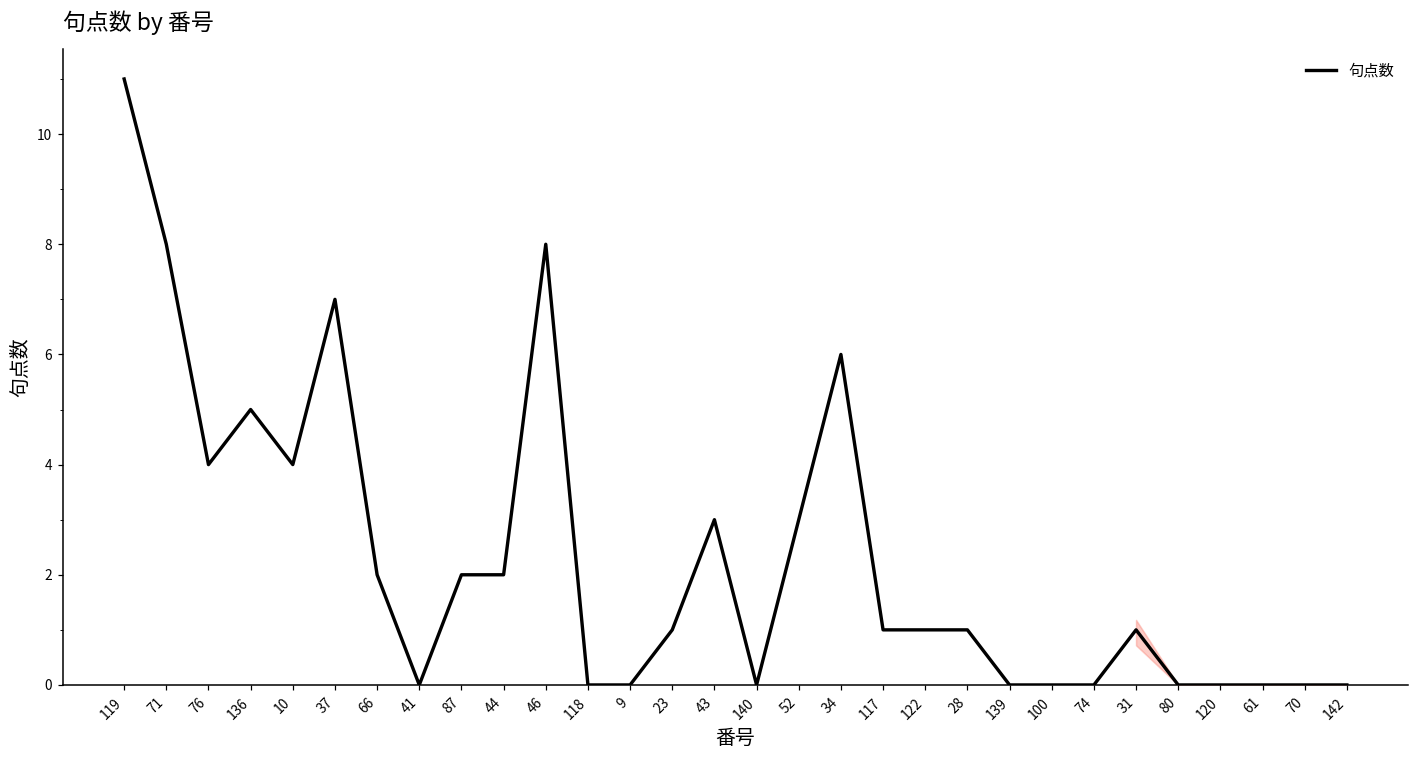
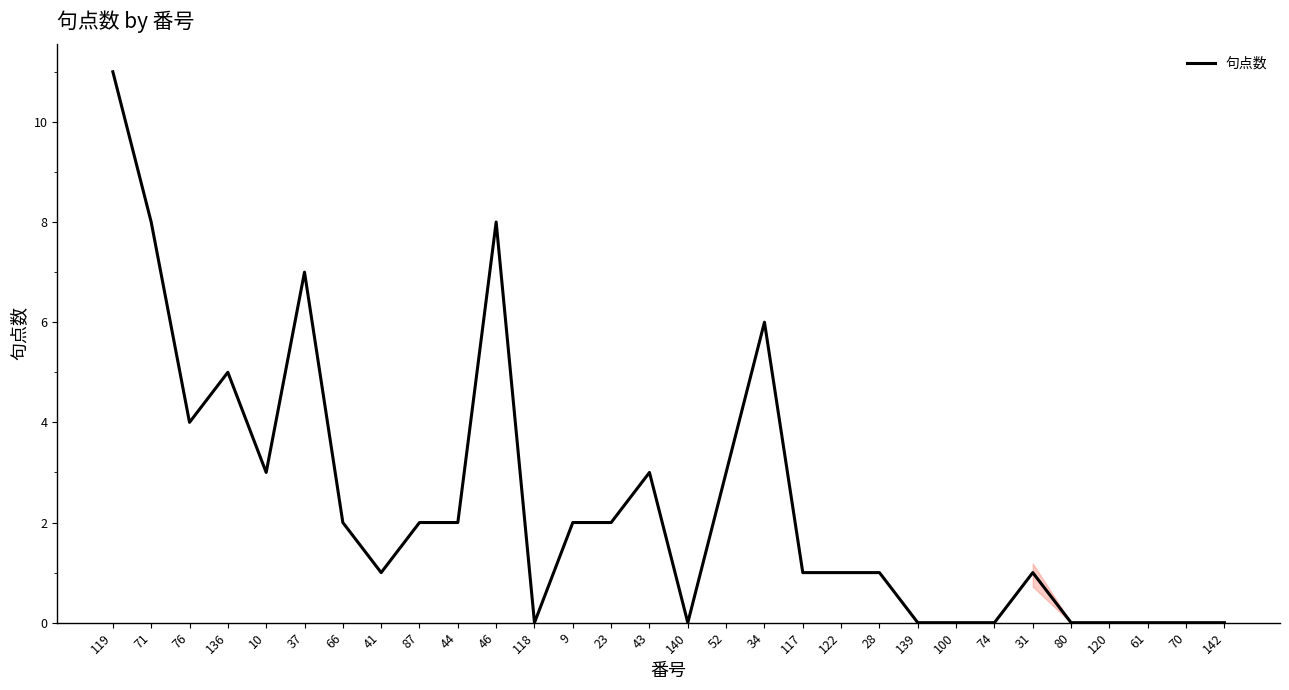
  {
    "句点数": {
      "119": 11,
      "71": 8,
      "76": 4,
      "136": 5,
-     "10": 4,
+     "10": 3,
      "37": 7,
      "66": 2,
-     "41": 0,
+     "41": 1,
      "87": 2,
      "44": 2,
      "46": 8,
      "118": 0,
-     "9": 0,
-     "23": 1,
+     "9": 2,
+     "23": 2,
      "43": 3,
      "140": 0,
      "52": 3,
      "34": 6,
      "117": 1,
      "122": 1,
      "28": 1,
      "139": 0,
      "100": 0,
      "74": 0,
      "31": 1
    }
  }
